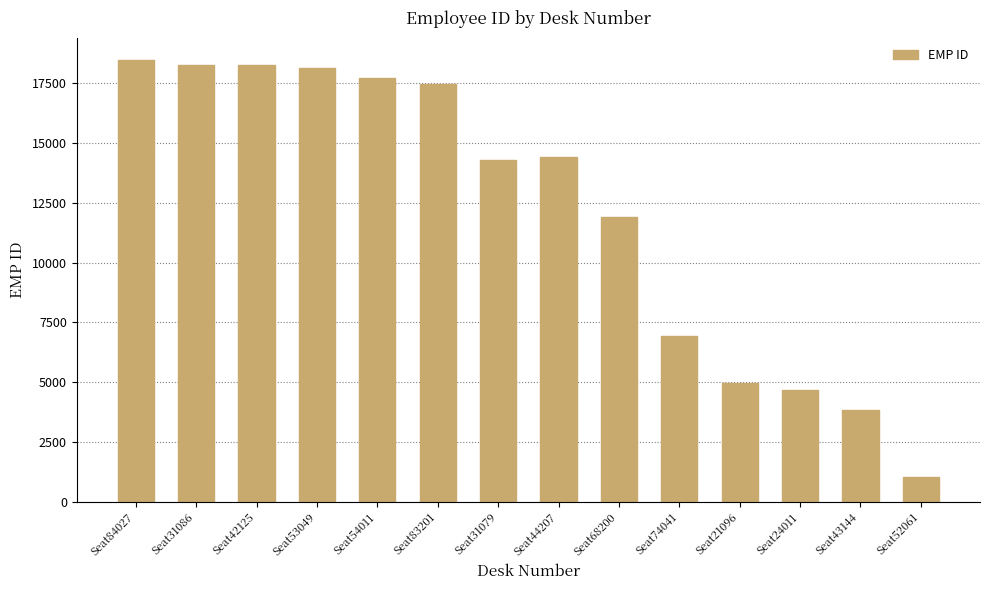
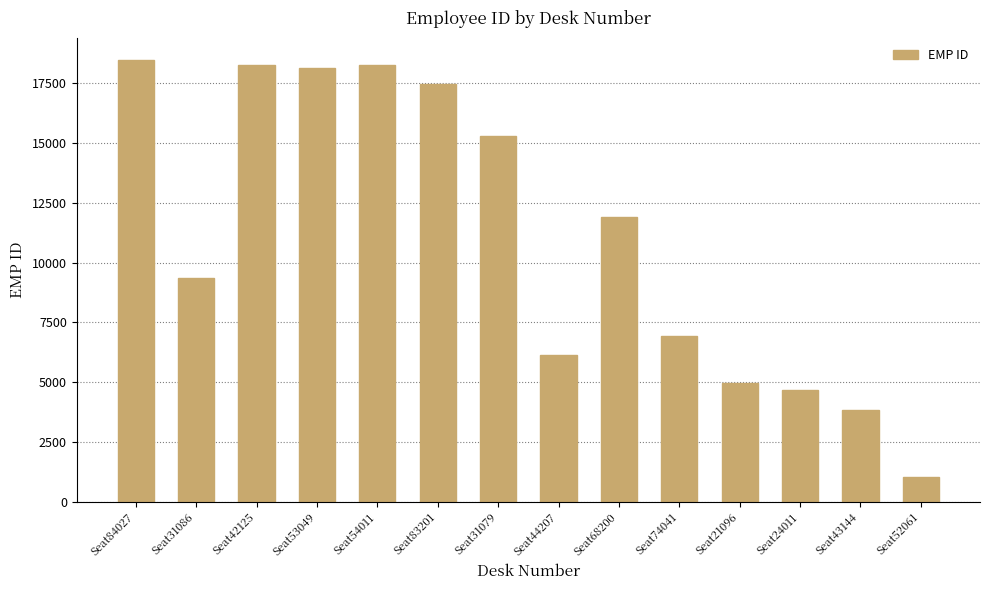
  {
    "Seat84027": 18500,
-   "Seat31086": 18300,
+   "Seat31086": 9400,
    "Seat42125": 18200,
    "Seat53049": 18100,
-   "Seat54011": 17700,
+   "Seat54011": 18300,
    "Seat83201": 17500,
-   "Seat31079": 14300,
-   "Seat44207": 14400,
+   "Seat31079": 15300,
+   "Seat44207": 6100,
    "Seat68200": 11900,
    "Seat74041": 6900,
    "Seat21096": 5000,
    "Seat24011": 4700,
    "Seat43144": 3800,
    "Seat52061": 1000
  }
